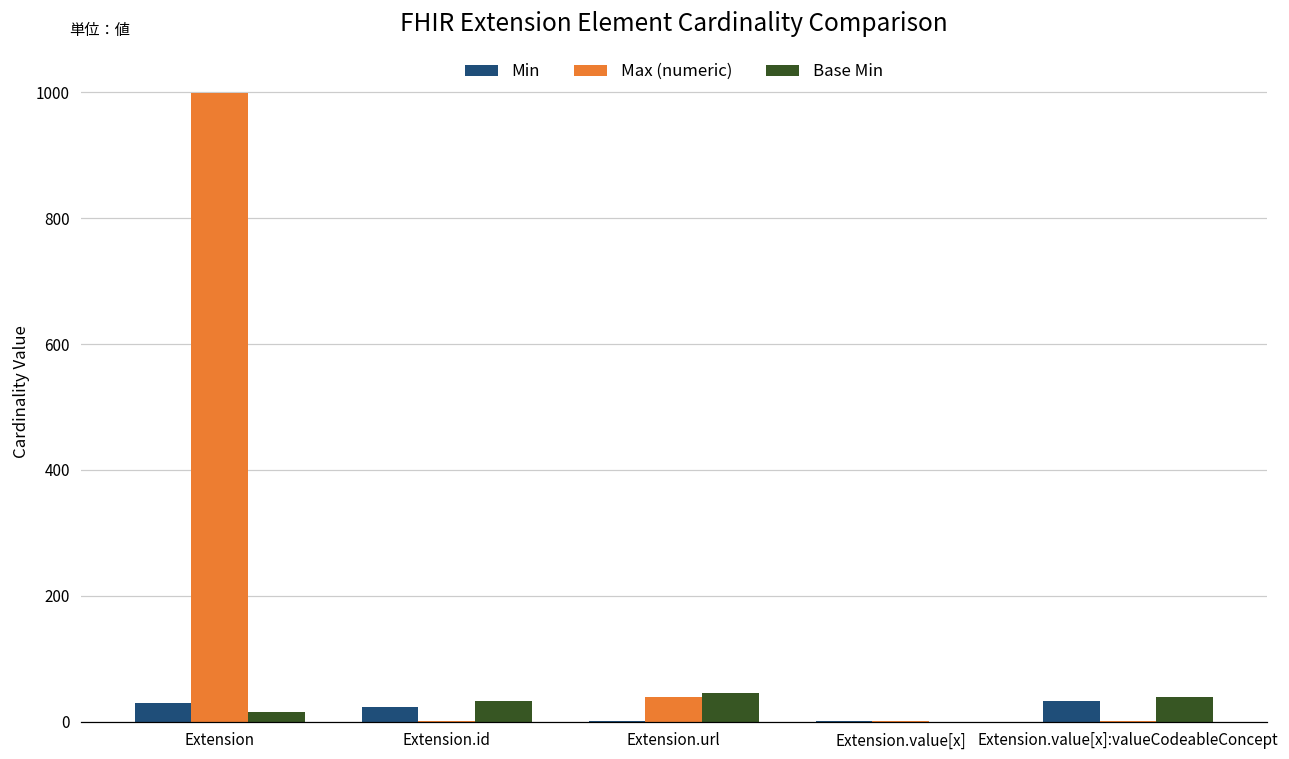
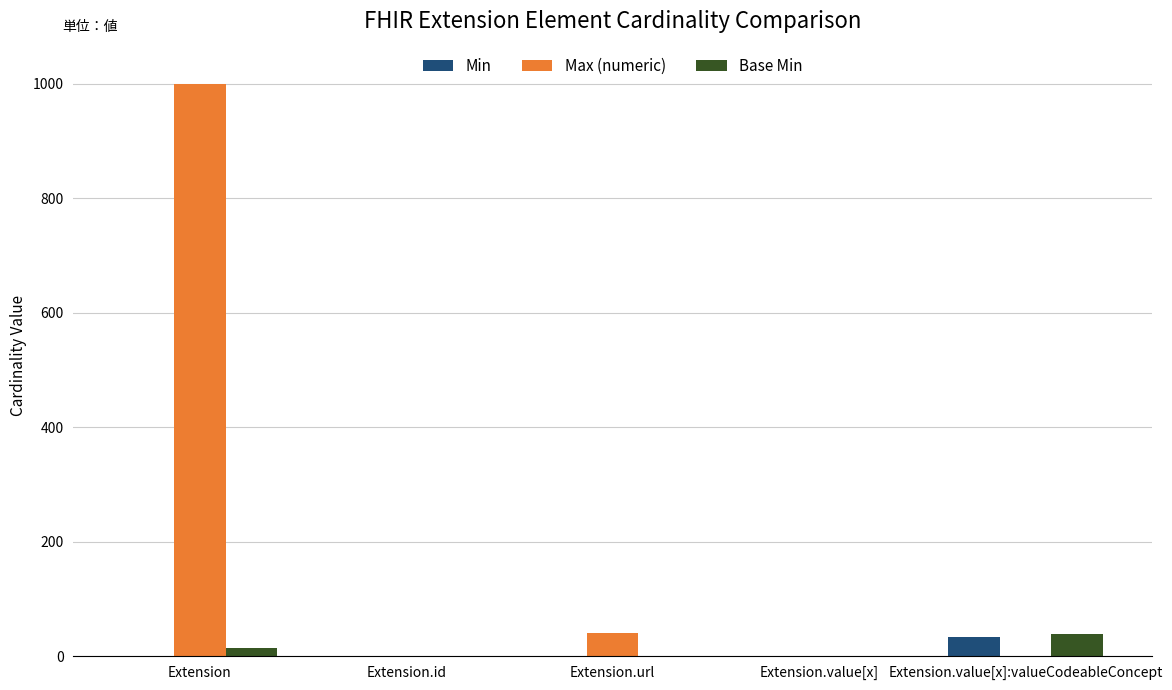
  {
    "Min": {
-     "Extension": 30,
-     "Extension.id": 20,
+     "Extension": 0,
+     "Extension.id": 0,
      "Extension.value[x]:valueCodeableConcept": 30
    },
    "Max (numeric)": {
      "Extension": 1000,
      "Extension.url": 40
    },
    "Base Min": {
      "Extension": 20,
-     "Extension.id": 30,
-     "Extension.url": 50,
+     "Extension.id": 0,
+     "Extension.url": 0,
      "Extension.value[x]": 0,
      "Extension.value[x]:valueCodeableConcept": 40
    }
  }
